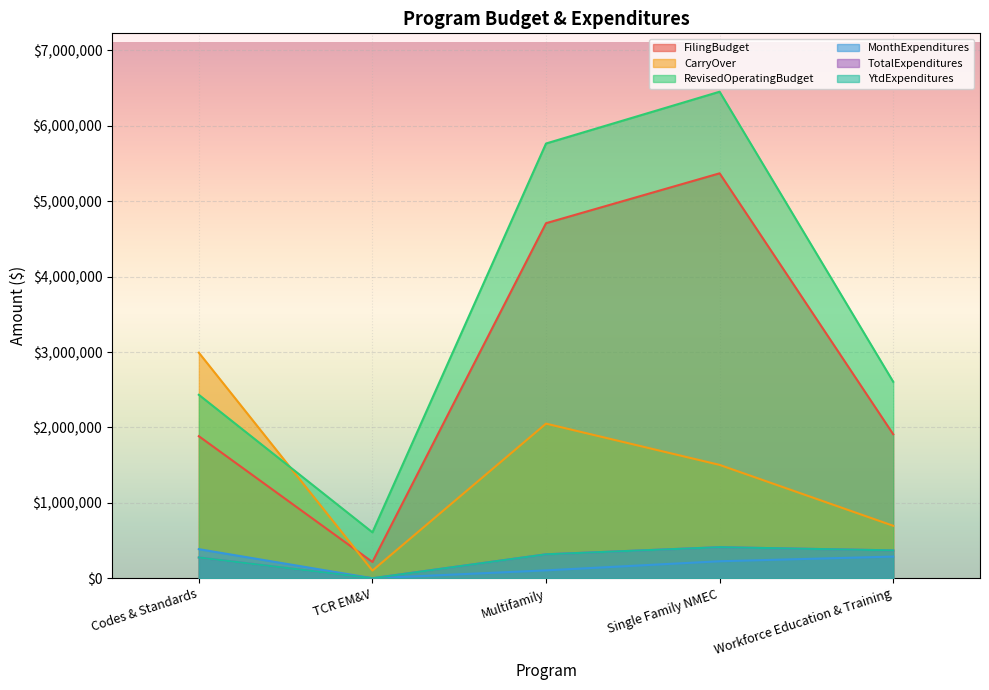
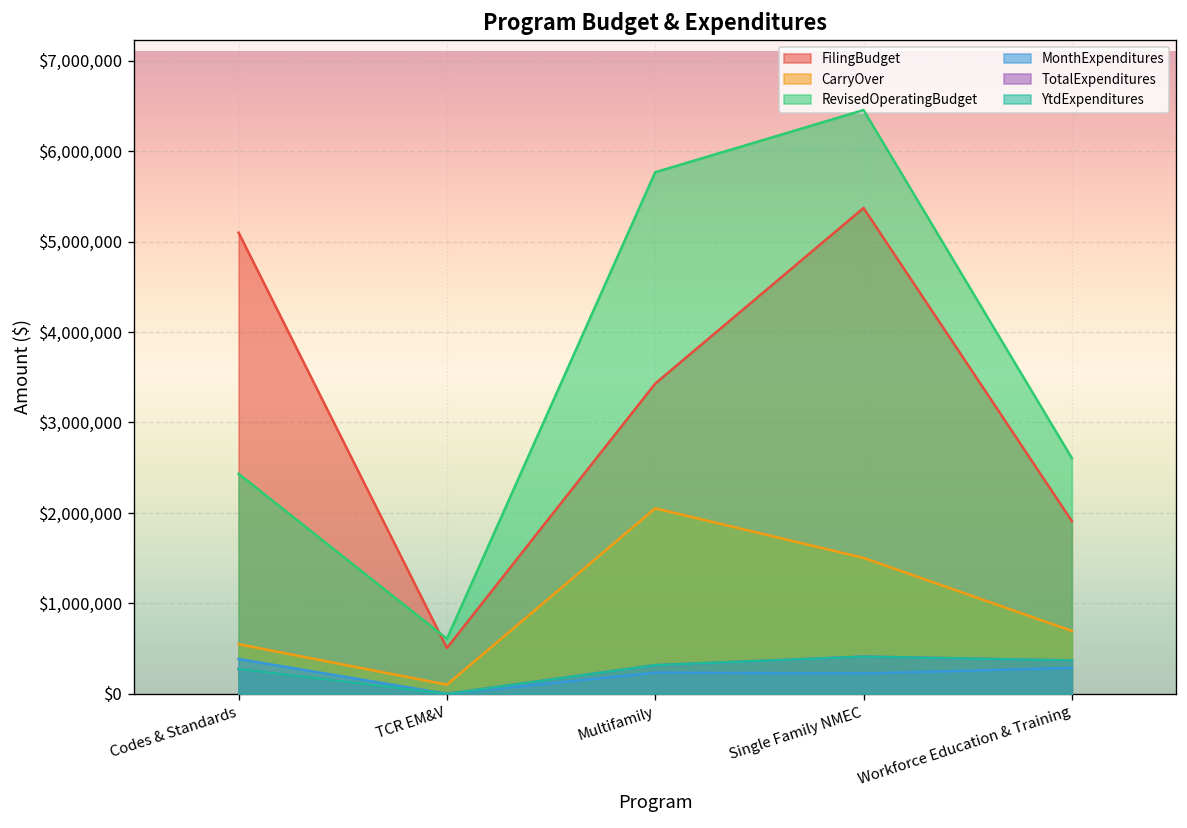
  {
    "FilingBudget": {
-     "Codes & Standards": "$1,900,000",
-     "TCR EM&V": "$200,000",
-     "Multifamily": "$4,700,000",
+     "Codes & Standards": "$5,100,000",
+     "TCR EM&V": "$500,000",
+     "Multifamily": "$3,400,000",
      "Single Family NMEC": "$5,400,000",
      "Workforce Education & Training": "$1,900,000"
    },
    "CarryOver": {
-     "Codes & Standards": "$3,000,000",
+     "Codes & Standards": "$500,000",
      "TCR EM&V": "$100,000",
      "Multifamily": "$2,100,000",
      "Single Family NMEC": "$1,500,000",
      "Workforce Education & Training": "$700,000"
    },
    "MonthExpenditures": {
      "Codes & Standards": "$400,000",
-     "Multifamily": "$100,000",
+     "Multifamily": "$200,000",
      "Single Family NMEC": "$200,000",
      "Workforce Education & Training": "$300,000"
    }
  }
